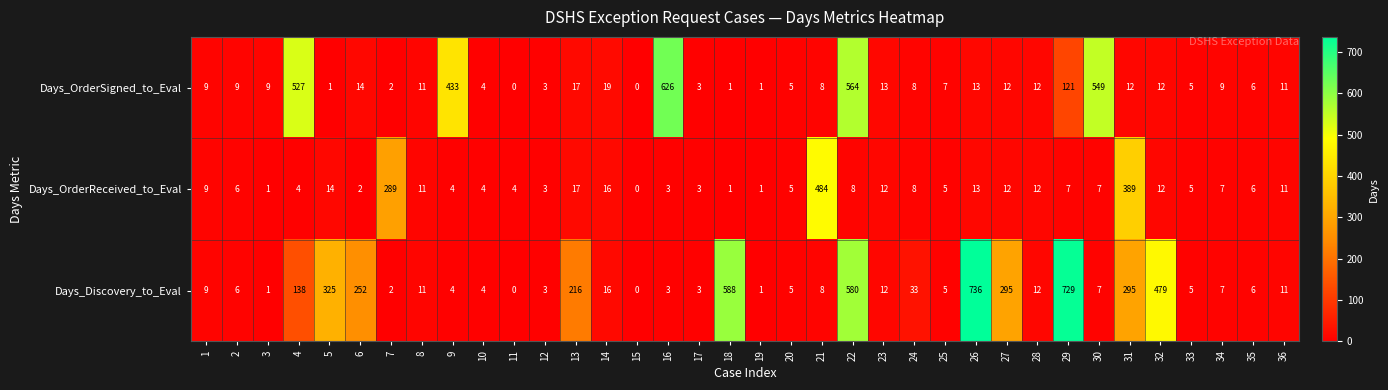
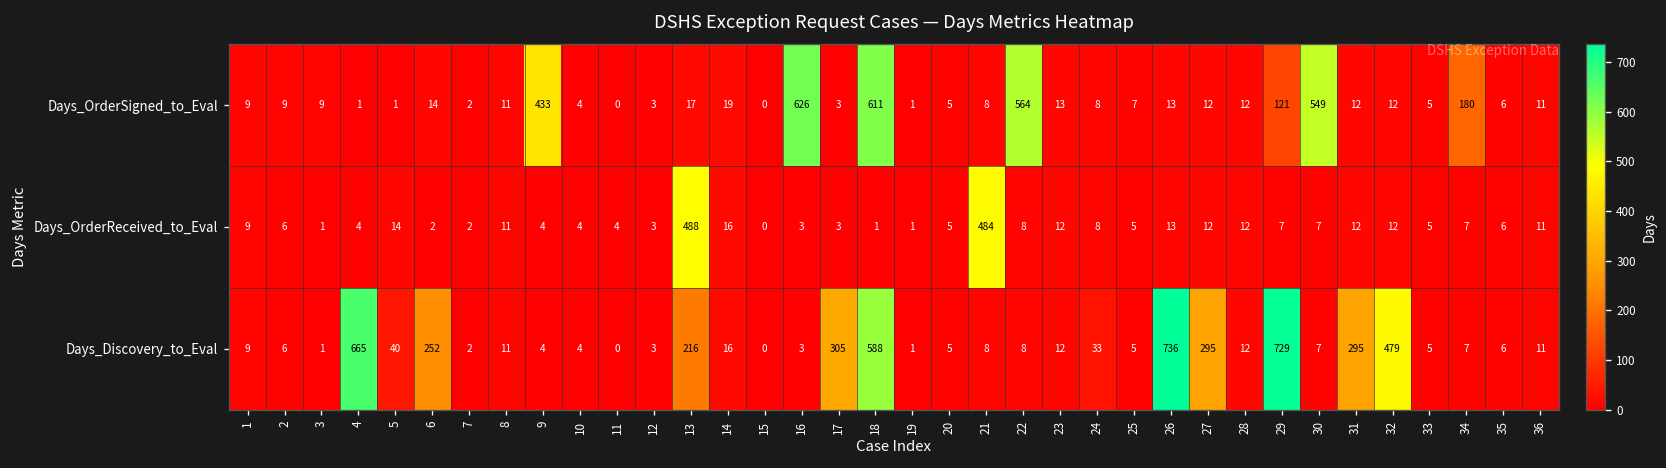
  {
    "Days_OrderSigned_to_Eval": {
      "1": 9,
      "2": 9,
      "3": 9,
-     "4": 527,
+     "4": 1,
      "5": 1,
      "6": 14,
      "7": 2,
      "8": 11,
      "9": 433,
      "10": 4,
      "11": 0,
      "12": 3,
      "13": 17,
      "14": 19,
      "15": 0,
      "16": 626,
      "17": 3,
-     "18": 1,
+     "18": 611,
      "19": 1,
      "20": 5,
      "21": 8,
      "22": 564,
      "23": 13,
      "24": 8,
      "25": 7,
      "26": 13,
      "27": 12,
      "28": 12,
      "29": 121,
      "30": 549,
      "31": 12,
      "32": 12,
      "33": 5,
-     "34": 9,
+     "34": 180,
      "36": 11
    },
    "Days_OrderReceived_to_Eval": {
      "1": 9,
      "2": 6,
      "3": 1,
      "4": 4,
      "5": 14,
      "6": 2,
-     "7": 289,
+     "7": 2,
      "8": 11,
      "9": 4,
      "10": 4,
      "11": 4,
      "12": 3,
-     "13": 17,
+     "13": 488,
      "14": 16,
      "15": 0,
      "16": 3,
      "17": 3,
      "18": 1,
      "19": 1,
      "20": 5,
      "21": 484,
      "22": 8,
      "23": 12,
      "24": 8,
      "25": 5,
      "26": 13,
      "27": 12,
      "28": 12,
      "29": 7,
      "30": 7,
-     "31": 389,
+     "31": 12,
      "32": 12,
      "33": 5,
      "34": 7,
      "35": 6,
      "36": 11
    },
    "Days_Discovery_to_Eval": {
      "1": 9,
      "2": 6,
      "3": 1,
-     "4": 138,
-     "5": 325,
+     "4": 665,
+     "5": 40,
      "6": 252,
      "7": 2,
      "8": 11,
      "9": 4,
      "10": 4,
      "11": 0,
      "12": 3,
      "13": 216,
      "14": 16,
      "15": 0,
      "16": 3,
-     "17": 3,
+     "17": 305,
      "18": 588,
      "19": 1,
      "20": 5,
      "21": 8,
-     "22": 580,
+     "22": 8,
      "23": 12,
      "24": 33,
      "25": 5,
      "26": 736,
      "27": 295,
      "28": 12,
      "29": 729,
      "30": 7,
      "31": 295,
      "32": 479,
      "33": 5,
      "34": 7,
      "35": 6,
      "36": 11
    }
  }
